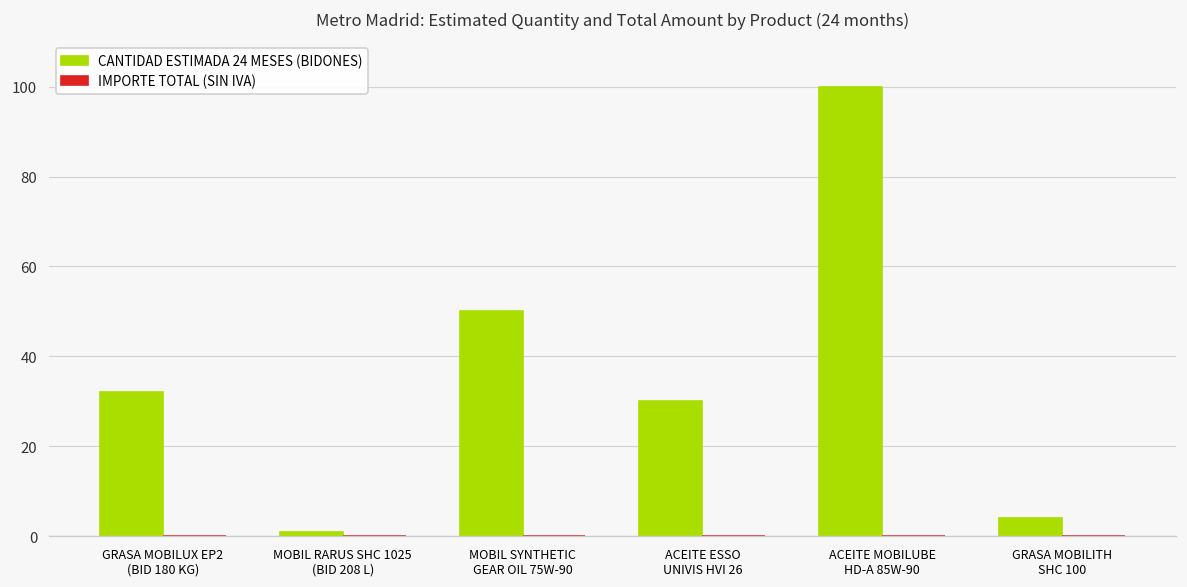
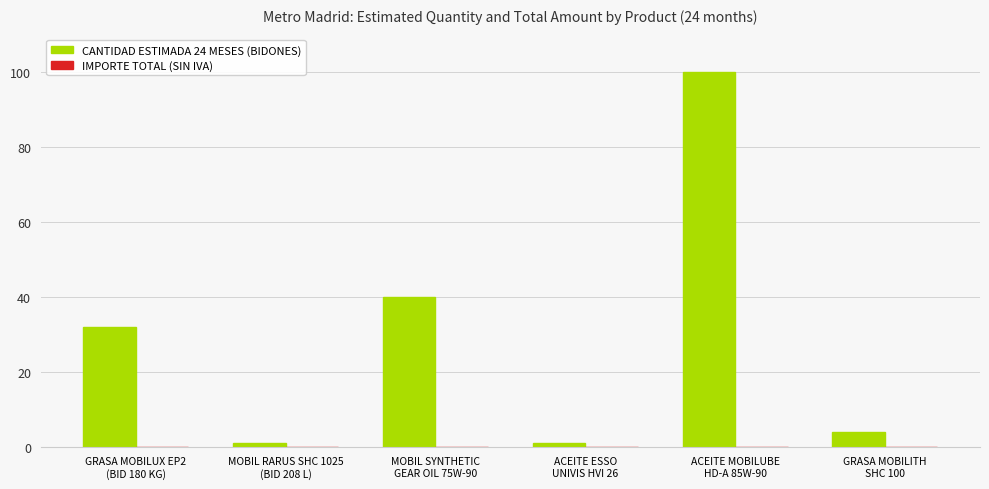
  {
    "CANTIDAD ESTIMADA 24 MESES (BIDONES)": {
      "GRASA MOBILUX EP2 (BID 180 KG)": 32,
      "MOBIL RARUS SHC 1025 (BID 208 L)": 1,
-     "MOBIL SYNTHETIC GEAR OIL 75W-90": 50,
-     "ACEITE ESSO UNIVIS HVI 26": 30,
+     "MOBIL SYNTHETIC GEAR OIL 75W-90": 40,
+     "ACEITE ESSO UNIVIS HVI 26": 1,
      "ACEITE MOBILUBE HD-A 85W-90": 100,
      "GRASA MOBILITH SHC 100": 4
    },
    "IMPORTE TOTAL (SIN IVA)": {
      "GRASA MOBILUX EP2 (BID 180 KG)": 0,
      "MOBIL RARUS SHC 1025 (BID 208 L)": 0,
      "MOBIL SYNTHETIC GEAR OIL 75W-90": 0,
      "ACEITE ESSO UNIVIS HVI 26": 0,
      "ACEITE MOBILUBE HD-A 85W-90": 0,
      "GRASA MOBILITH SHC 100": 0
    }
  }
